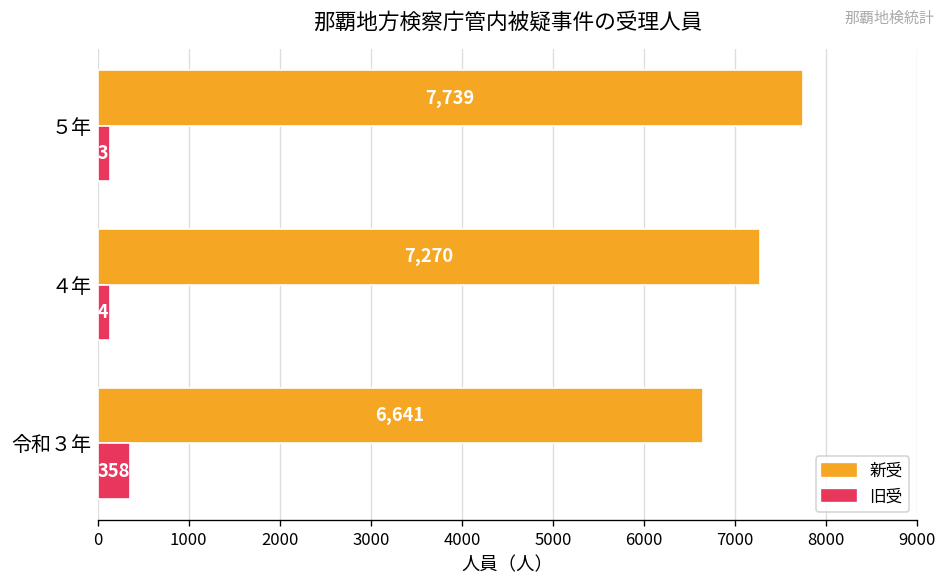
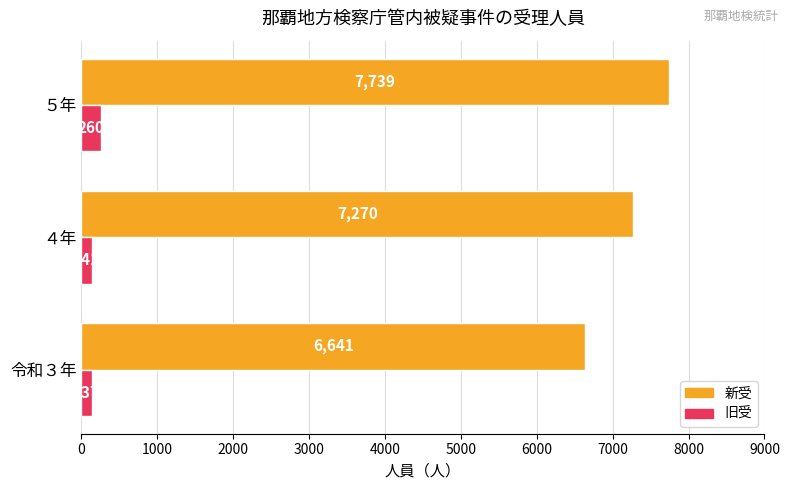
  {
    "新受": {
      "５年": "7,739",
      "４年": "7,270",
      "令和３年": "6,641"
    },
    "旧受": {
-     "５年": "100",
+     "５年": "300",
      "４年": "100",
-     "令和３年": "400"
+     "令和３年": "100"
    }
  }
